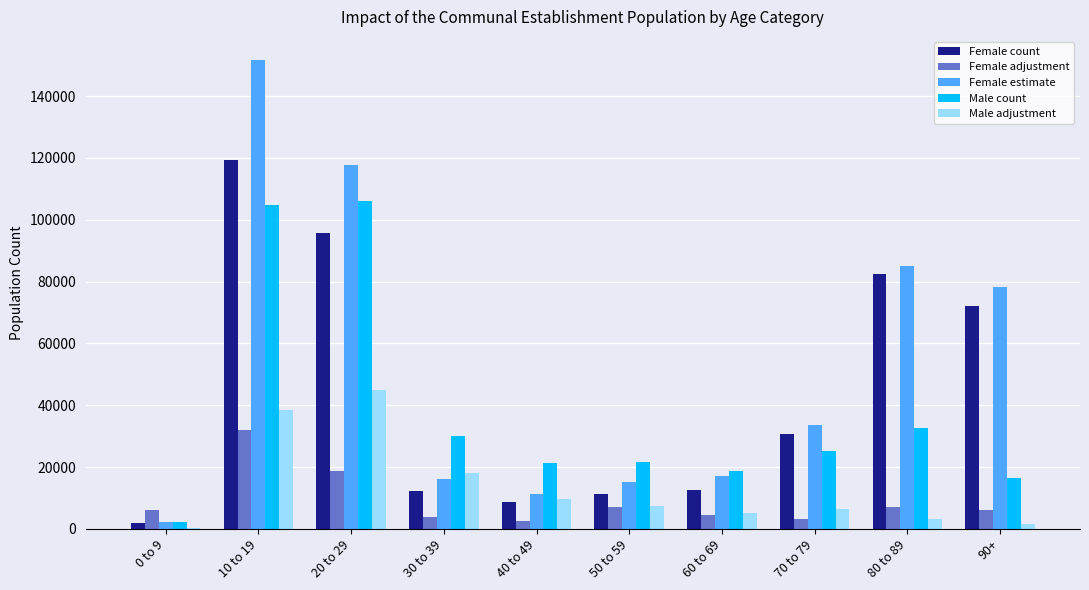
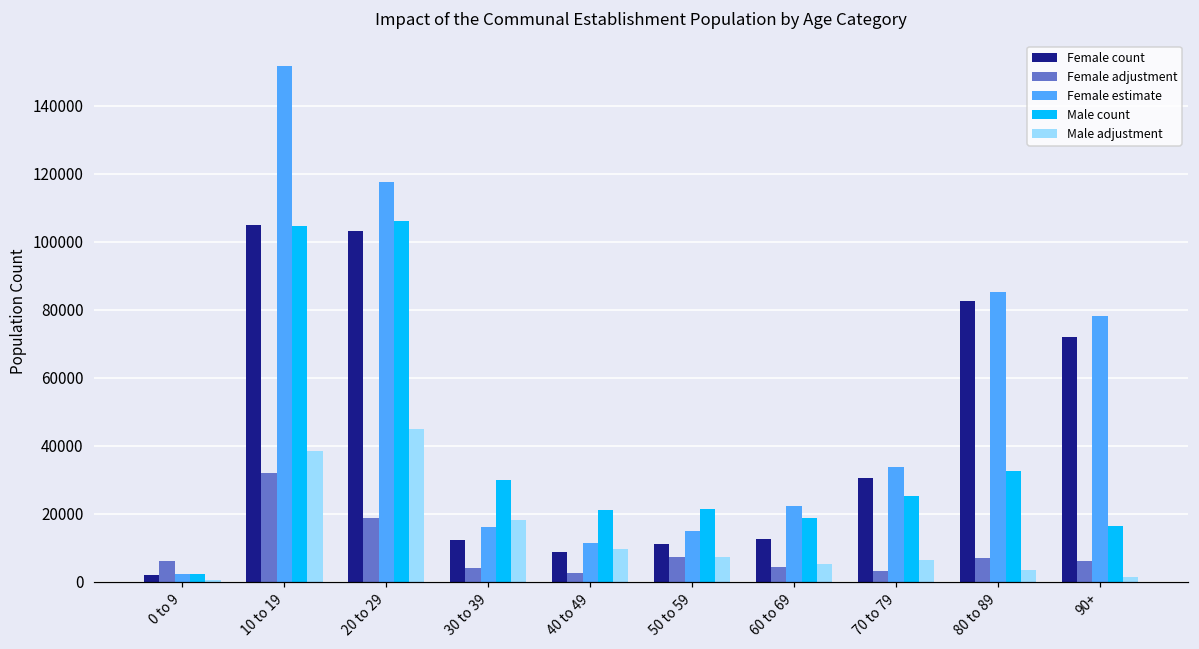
  {
    "Female count": {
      "0 to 9": 2000,
-     "10 to 19": 120000,
-     "20 to 29": 96000,
+     "10 to 19": 105000,
+     "20 to 29": 103000,
      "30 to 39": 12000,
      "40 to 49": 9000,
      "50 to 59": 11000,
      "60 to 69": 13000,
      "70 to 79": 31000,
      "80 to 89": 82000,
      "90+": 72000
    },
    "Female adjustment": {
      "0 to 9": 6000,
      "10 to 19": 32000,
      "20 to 29": 19000,
      "30 to 39": 4000,
      "40 to 49": 3000,
      "50 to 59": 7000,
      "60 to 69": 4000,
      "70 to 79": 3000,
      "80 to 89": 7000,
      "90+": 6000
    },
    "Female estimate": {
      "0 to 9": 2000,
      "10 to 19": 152000,
      "20 to 29": 118000,
      "30 to 39": 16000,
      "40 to 49": 11000,
      "50 to 59": 15000,
-     "60 to 69": 17000,
+     "60 to 69": 22000,
      "70 to 79": 34000,
      "80 to 89": 85000,
      "90+": 78000
    },
    "Male count": {
      "0 to 9": 2000,
      "10 to 19": 105000,
      "20 to 29": 106000,
      "30 to 39": 30000,
      "40 to 49": 21000,
      "50 to 59": 22000,
      "60 to 69": 19000,
      "70 to 79": 25000,
      "80 to 89": 33000,
      "90+": 17000
    },
    "Male adjustment": {
      "10 to 19": 38000,
      "20 to 29": 45000,
      "30 to 39": 18000,
      "40 to 49": 10000,
      "50 to 59": 7000,
      "60 to 69": 5000,
      "70 to 79": 6000,
      "80 to 89": 3000,
      "90+": 2000
    }
  }
